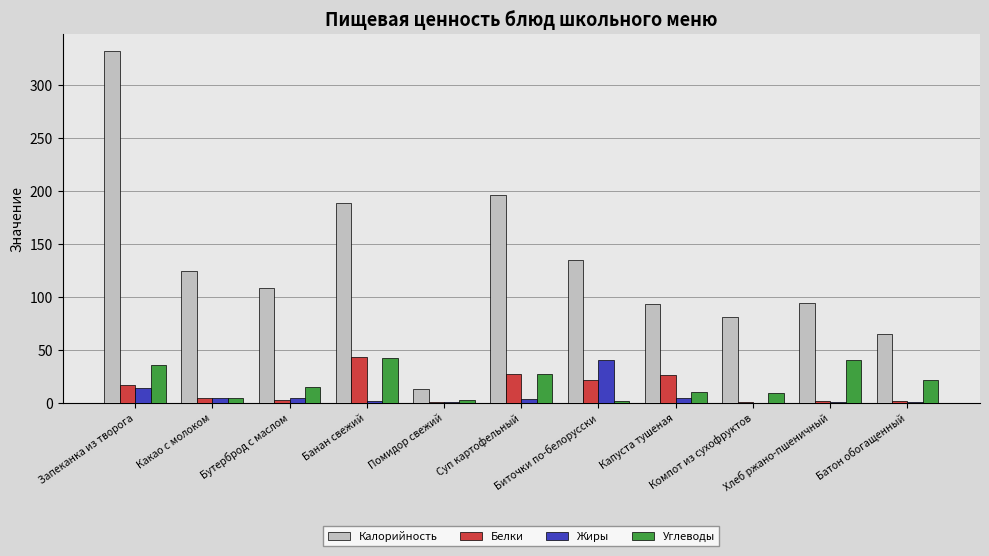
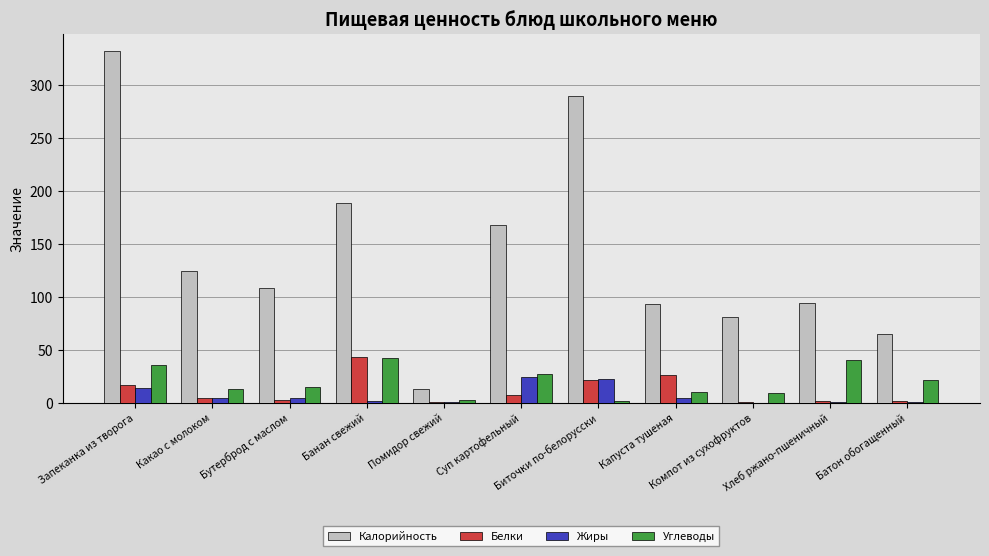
  {
    "Калорийность": {
      "Запеканка из творога": 332,
      "Какао с молоком": 124,
      "Бутерброд с маслом": 108,
      "Банан свежий": 189,
      "Помидор свежий": 13,
-     "Суп картофельный": 196,
-     "Биточки по-белорусски": 135,
+     "Суп картофельный": 168,
+     "Биточки по-белорусски": 290,
      "Капуста тушеная": 93,
      "Компот из сухофруктов": 81,
      "Хлеб ржано-пшеничный": 94,
      "Батон обогащенный": 64
    },
    "Белки": {
      "Запеканка из творога": 17,
      "Какао с молоком": 5,
      "Бутерброд с маслом": 2,
      "Банан свежий": 43,
-     "Суп картофельный": 27,
+     "Суп картофельный": 7,
      "Биточки по-белорусски": 21,
      "Капуста тушеная": 26
    },
    "Жиры": {
      "Запеканка из творога": 14,
      "Какао с молоком": 4,
      "Бутерброд с маслом": 4,
-     "Суп картофельный": 4,
-     "Биточки по-белорусски": 40,
+     "Суп картофельный": 24,
+     "Биточки по-белорусски": 22,
      "Капуста тушеная": 4,
      "Компот из сухофруктов": 0
    },
    "Углеводы": {
      "Запеканка из творога": 36,
-     "Какао с молоком": 4,
+     "Какао с молоком": 13,
      "Бутерброд с маслом": 15,
      "Банан свежий": 42,
      "Суп картофельный": 27,
      "Капуста тушеная": 10,
      "Компот из сухофруктов": 9,
      "Хлеб ржано-пшеничный": 40,
      "Батон обогащенный": 21
    }
  }
